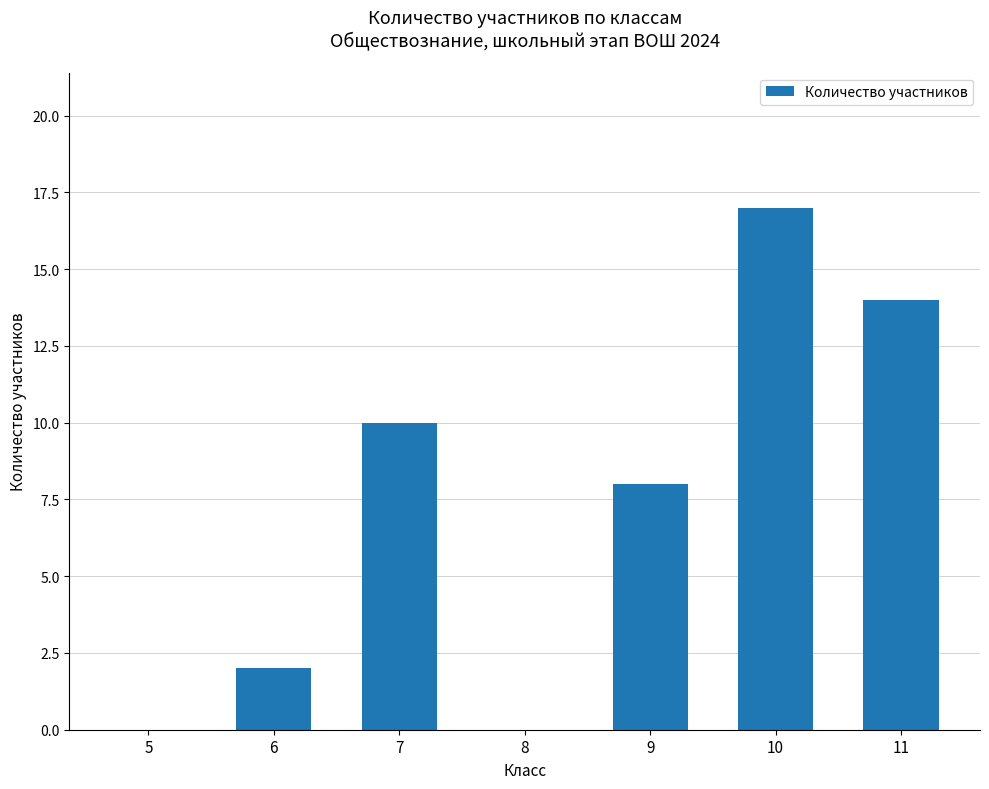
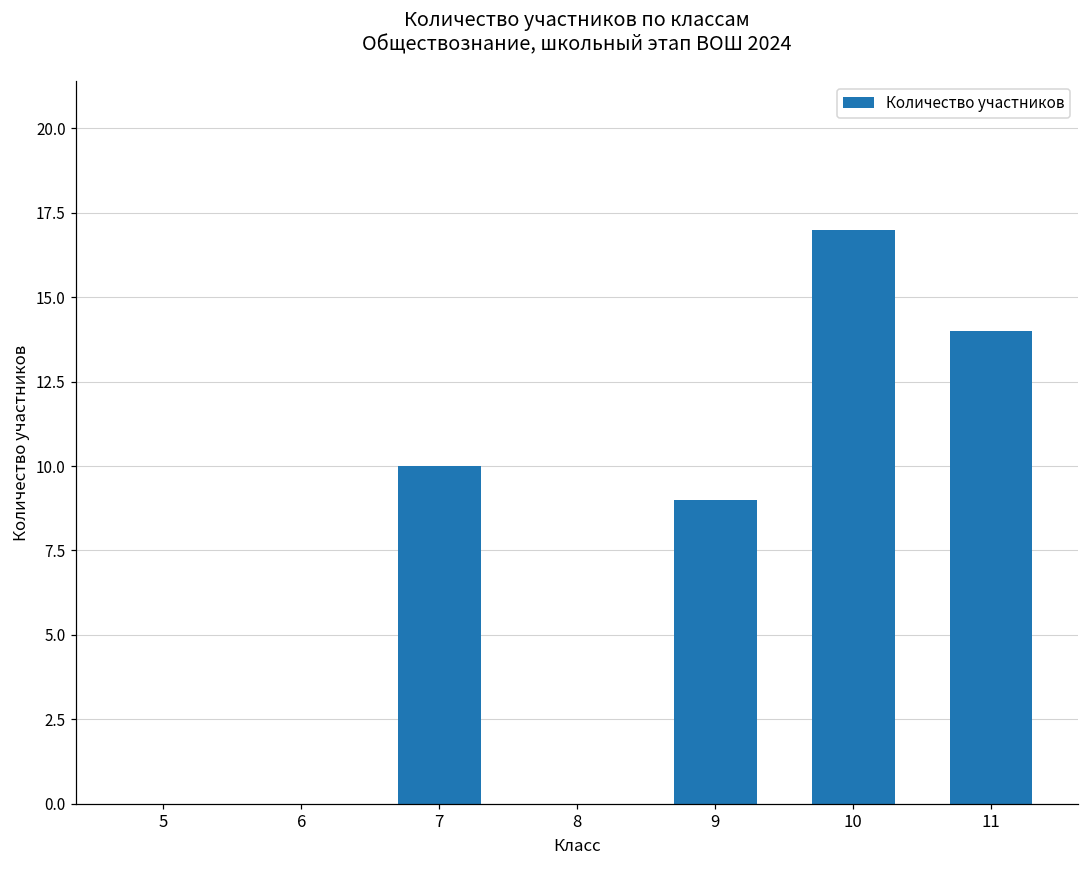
  {
    "5": 0,
-   "6": 2,
+   "6": 0,
    "7": 10,
    "8": 0,
-   "9": 8,
+   "9": 9,
    "10": 17,
    "11": 14
  }
